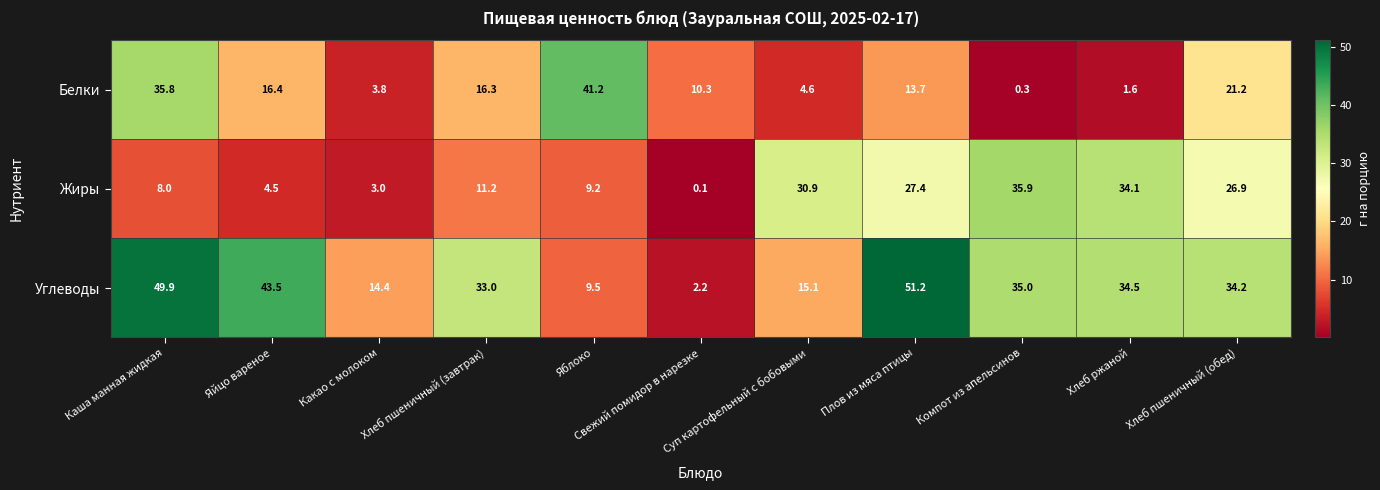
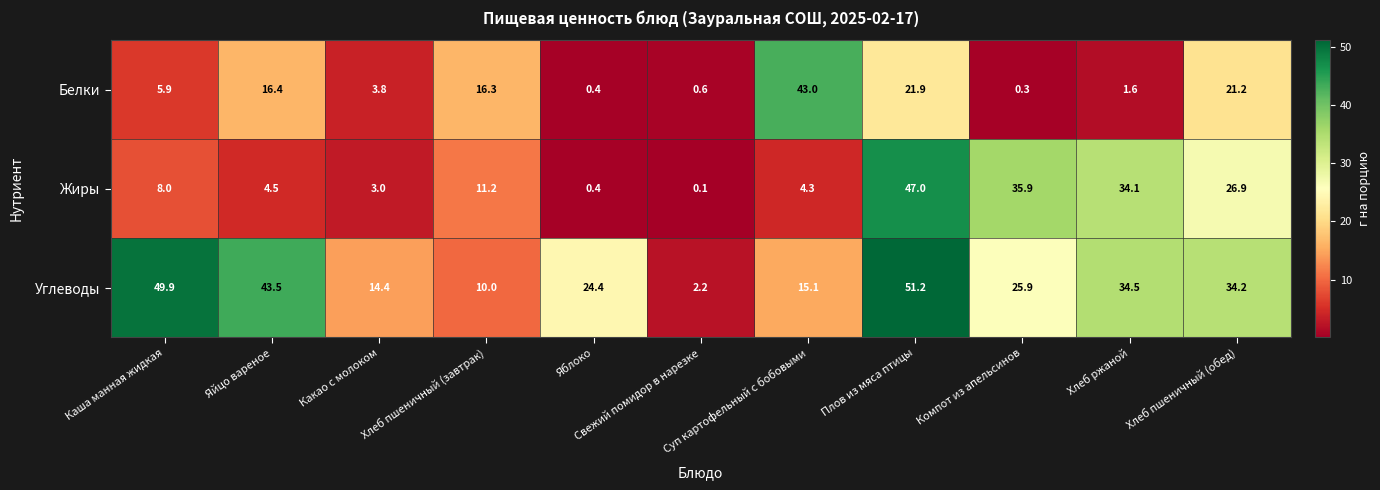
  {
    "Белки": {
-     "Каша манная жидкая": 35.8,
+     "Каша манная жидкая": 5.9,
      "Яйцо вареное": 16.4,
      "Какао с молоком": 3.8,
      "Хлеб пшеничный (завтрак)": 16.3,
-     "Яблоко": 41.2,
-     "Свежий помидор в нарезке": 10.3,
-     "Суп картофельный с бобовыми": 4.6,
-     "Плов из мяса птицы": 13.7,
+     "Яблоко": 0.4,
+     "Свежий помидор в нарезке": 0.6,
+     "Суп картофельный с бобовыми": 43.0,
+     "Плов из мяса птицы": 21.9,
      "Компот из апельсинов": 0.3,
      "Хлеб ржаной": 1.6,
      "Хлеб пшеничный (обед)": 21.2
    },
    "Жиры": {
      "Каша манная жидкая": 8.0,
      "Яйцо вареное": 4.5,
      "Какао с молоком": 3.0,
      "Хлеб пшеничный (завтрак)": 11.2,
-     "Яблоко": 9.2,
+     "Яблоко": 0.4,
      "Свежий помидор в нарезке": 0.1,
-     "Суп картофельный с бобовыми": 30.9,
-     "Плов из мяса птицы": 27.4,
+     "Суп картофельный с бобовыми": 4.3,
+     "Плов из мяса птицы": 47.0,
      "Компот из апельсинов": 35.9,
      "Хлеб ржаной": 34.1,
      "Хлеб пшеничный (обед)": 26.9
    },
    "Углеводы": {
      "Каша манная жидкая": 49.9,
      "Яйцо вареное": 43.5,
      "Какао с молоком": 14.4,
-     "Хлеб пшеничный (завтрак)": 33.0,
-     "Яблоко": 9.5,
+     "Хлеб пшеничный (завтрак)": 10.0,
+     "Яблоко": 24.4,
      "Свежий помидор в нарезке": 2.2,
      "Суп картофельный с бобовыми": 15.1,
      "Плов из мяса птицы": 51.2,
-     "Компот из апельсинов": 35.0,
+     "Компот из апельсинов": 25.9,
      "Хлеб ржаной": 34.5,
      "Хлеб пшеничный (обед)": 34.2
    }
  }
